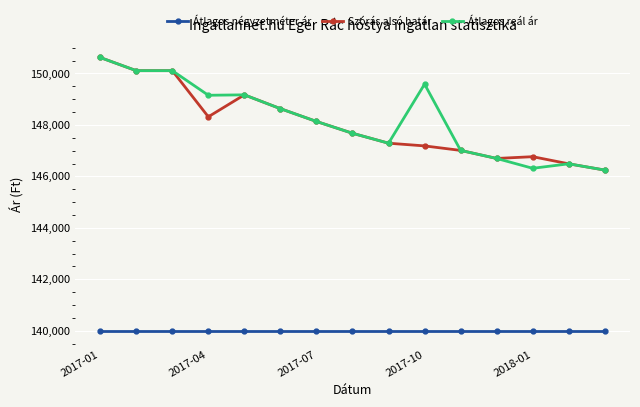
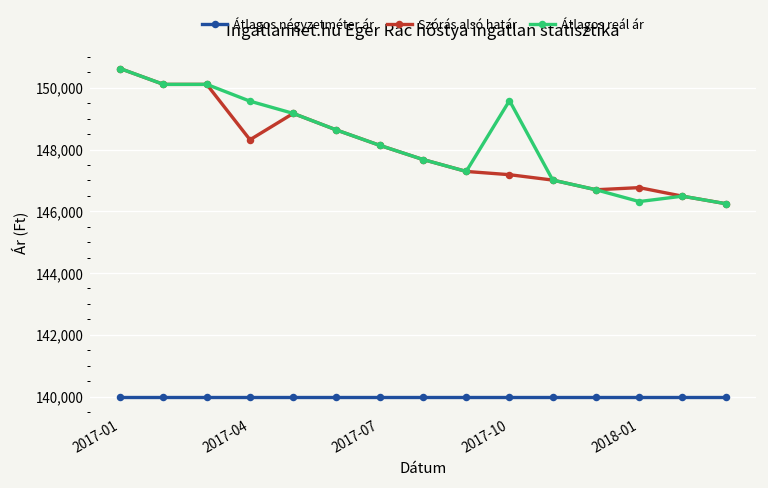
  {
    "Átlagos négyzetméter ár": {
      "2017-01": "140,000",
      "2017-04": "140,000",
      "2017-07": "140,000",
      "2017-10": "140,000",
      "2018-01": "140,000"
    },
    "Szórás alsó határ": {
      "2017-04": "148,300",
      "2017-10": "147,200",
      "2018-01": "146,800"
    },
    "Átlagos reál ár": {
-     "2017-04": "149,200",
+     "2017-04": "149,600",
      "2017-10": "149,600",
      "2018-01": "146,300"
    }
  }
